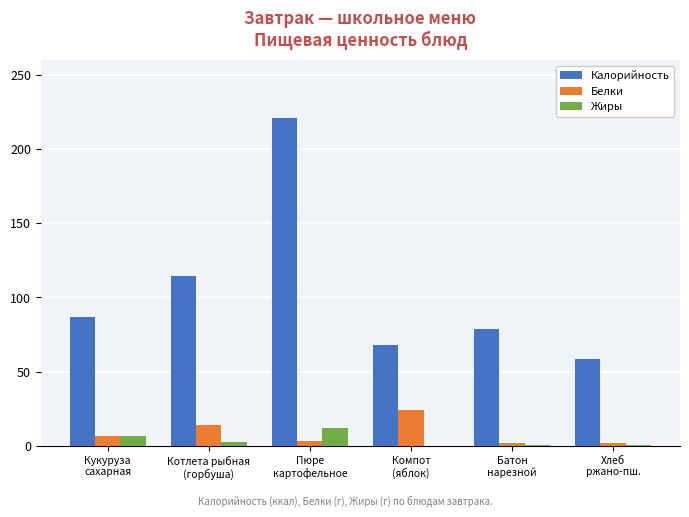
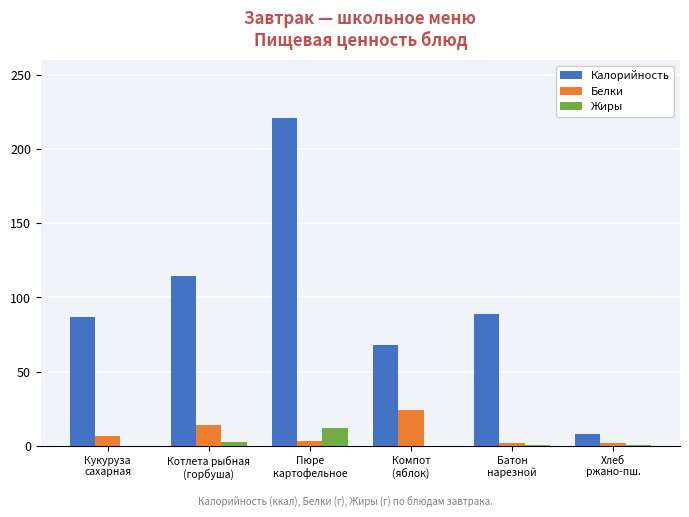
  {
    "Калорийность": {
      "Кукуруза сахарная": 87,
      "Котлета рыбная (горбуша)": 114,
      "Пюре картофельное": 221,
      "Компот (яблок)": 68,
-     "Батон нарезной": 79,
-     "Хлеб ржано-пш.": 59
+     "Батон нарезной": 89,
+     "Хлеб ржано-пш.": 8
    },
    "Белки": {
      "Кукуруза сахарная": 7,
      "Котлета рыбная (горбуша)": 14,
      "Пюре картофельное": 3,
      "Компот (яблок)": 24,
      "Батон нарезной": 2,
      "Хлеб ржано-пш.": 2
    },
    "Жиры": {
-     "Кукуруза сахарная": 7,
+     "Кукуруза сахарная": 0,
      "Котлета рыбная (горбуша)": 3,
      "Пюре картофельное": 12
    }
  }
